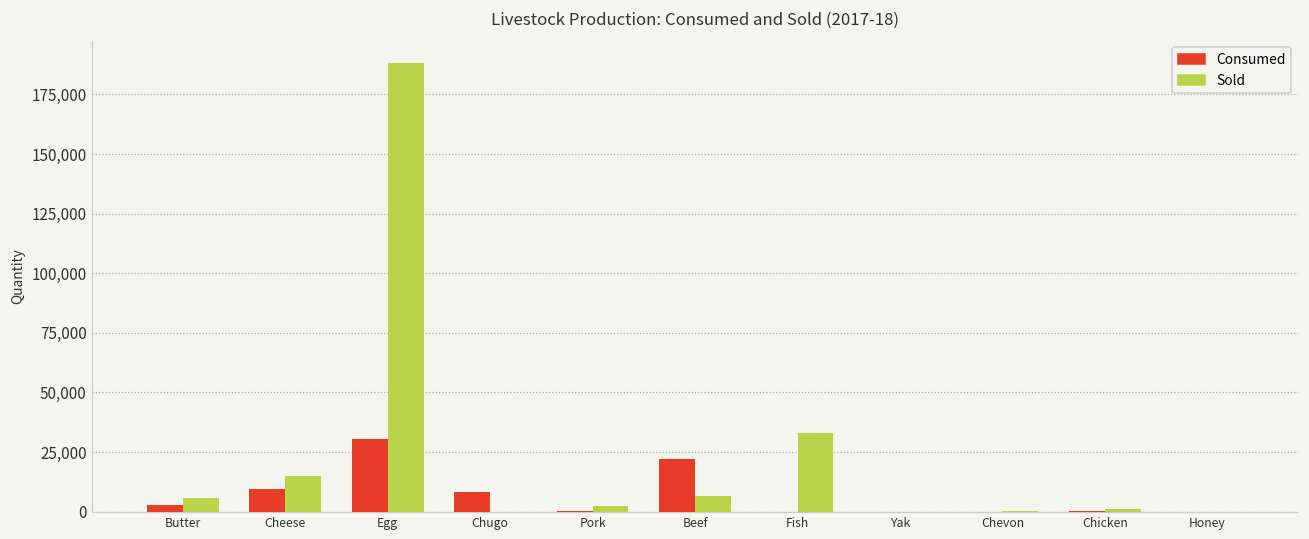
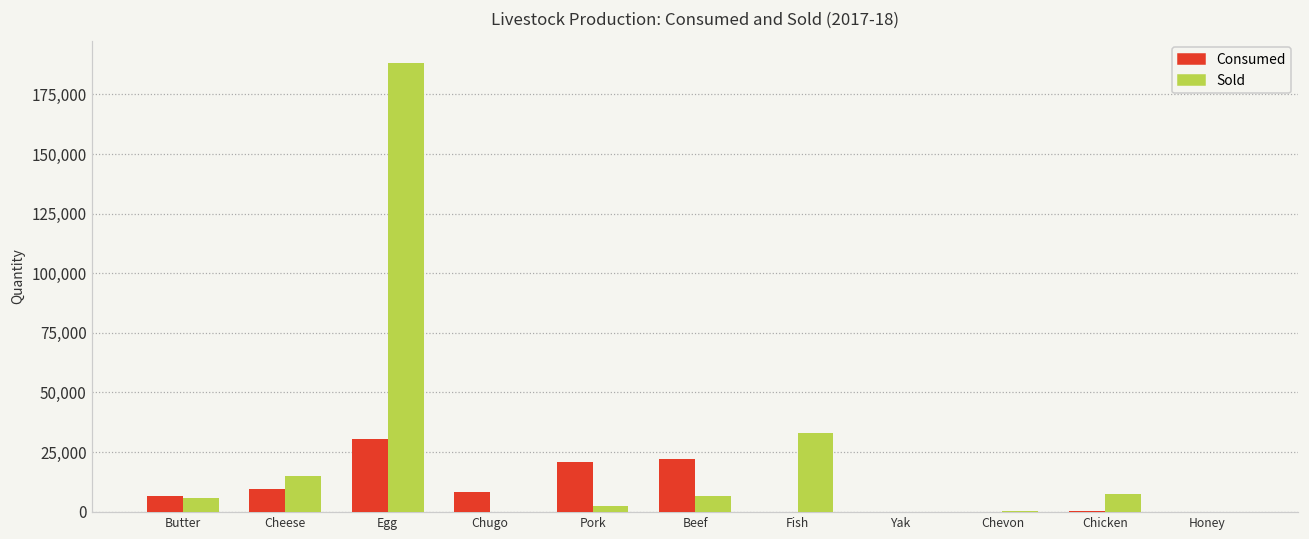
  {
    "Consumed": {
-     "Butter": "3,000",
+     "Butter": "6,000",
      "Cheese": "9,000",
      "Egg": "30,000",
      "Chugo": "8,000",
-     "Pork": "0",
+     "Pork": "21,000",
      "Beef": "22,000",
      "Fish": "0",
      "Yak": "0",
      "Honey": "0"
    },
    "Sold": {
      "Butter": "6,000",
      "Cheese": "15,000",
      "Egg": "188,000",
      "Chugo": "0",
      "Pork": "3,000",
      "Beef": "7,000",
      "Fish": "33,000",
      "Yak": "0",
-     "Chicken": "1,000",
+     "Chicken": "7,000",
      "Honey": "0"
    }
  }
